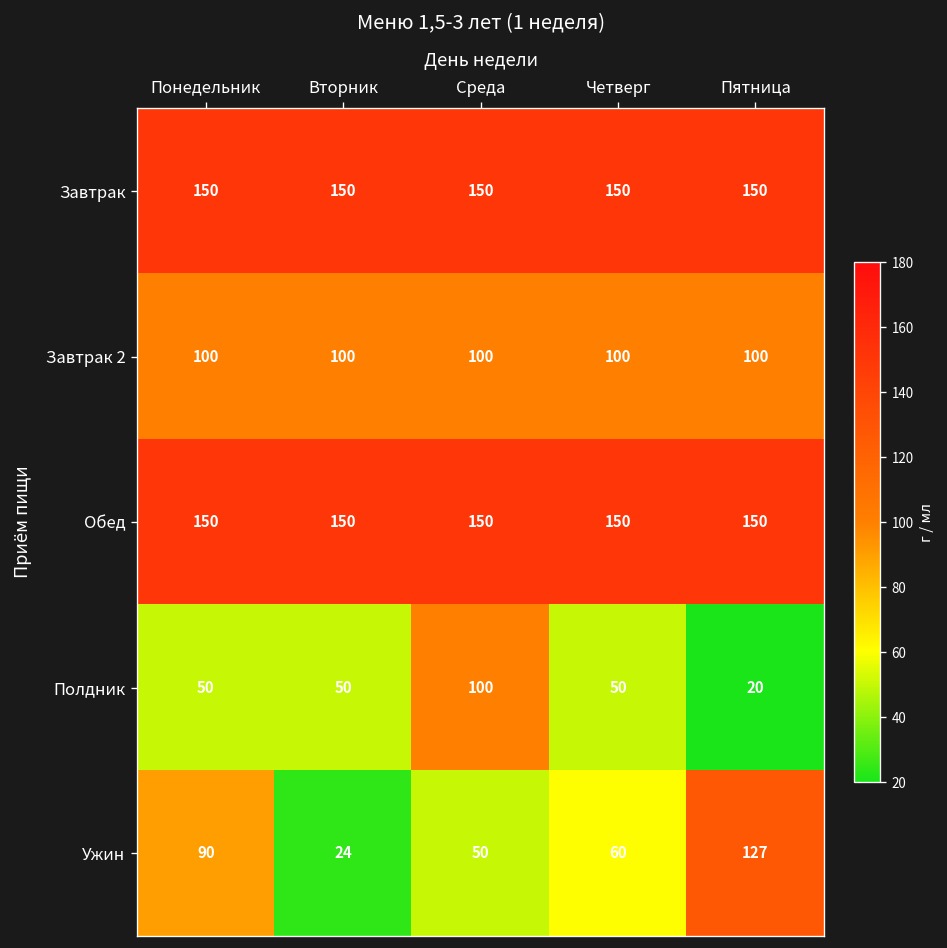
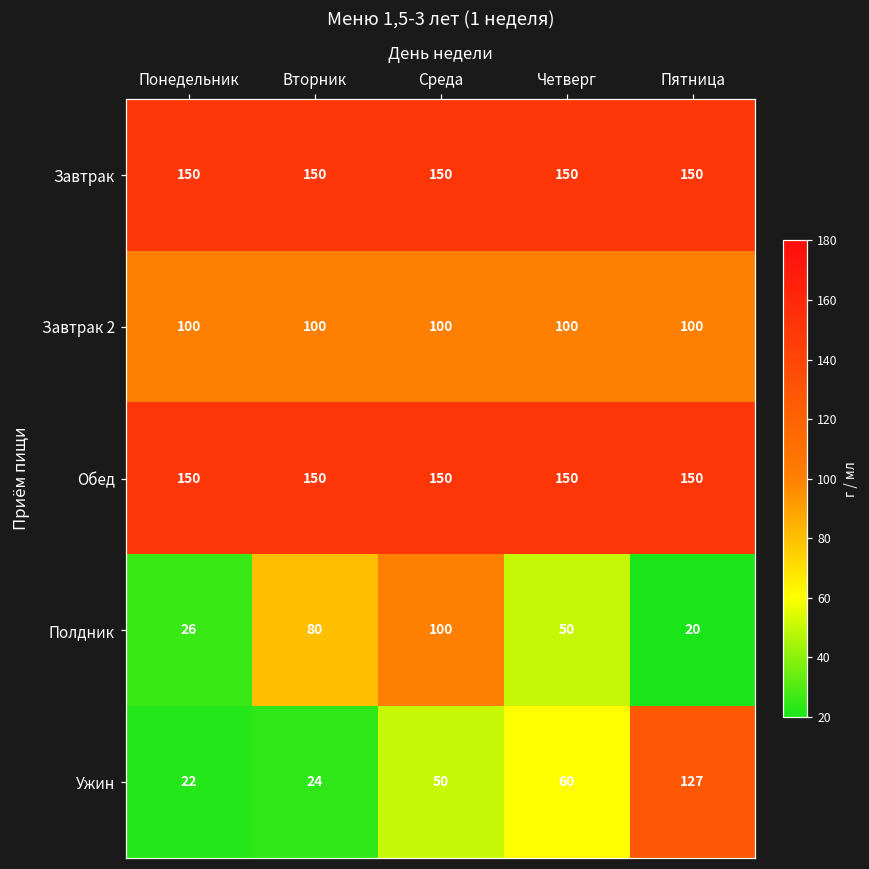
  {
    "Завтрак": {
      "Понедельник": 150,
      "Вторник": 150,
      "Среда": 150,
      "Четверг": 150,
      "Пятница": 150
    },
    "Завтрак 2": {
      "Понедельник": 100,
      "Вторник": 100,
      "Среда": 100,
      "Четверг": 100,
      "Пятница": 100
    },
    "Обед": {
      "Понедельник": 150,
      "Вторник": 150,
      "Среда": 150,
      "Четверг": 150,
      "Пятница": 150
    },
    "Полдник": {
-     "Понедельник": 50,
-     "Вторник": 50,
+     "Понедельник": 26,
+     "Вторник": 80,
      "Среда": 100,
      "Четверг": 50,
      "Пятница": 20
    },
    "Ужин": {
-     "Понедельник": 90,
+     "Понедельник": 22,
      "Вторник": 24,
      "Среда": 50,
      "Четверг": 60,
      "Пятница": 127
    }
  }
